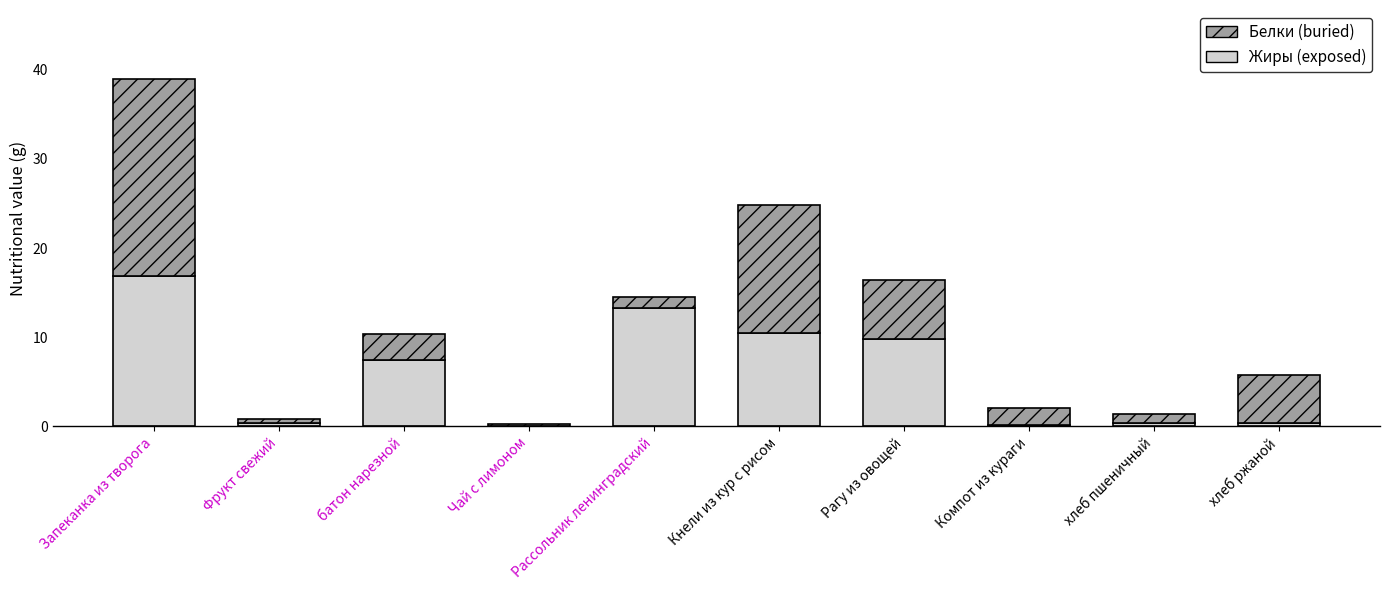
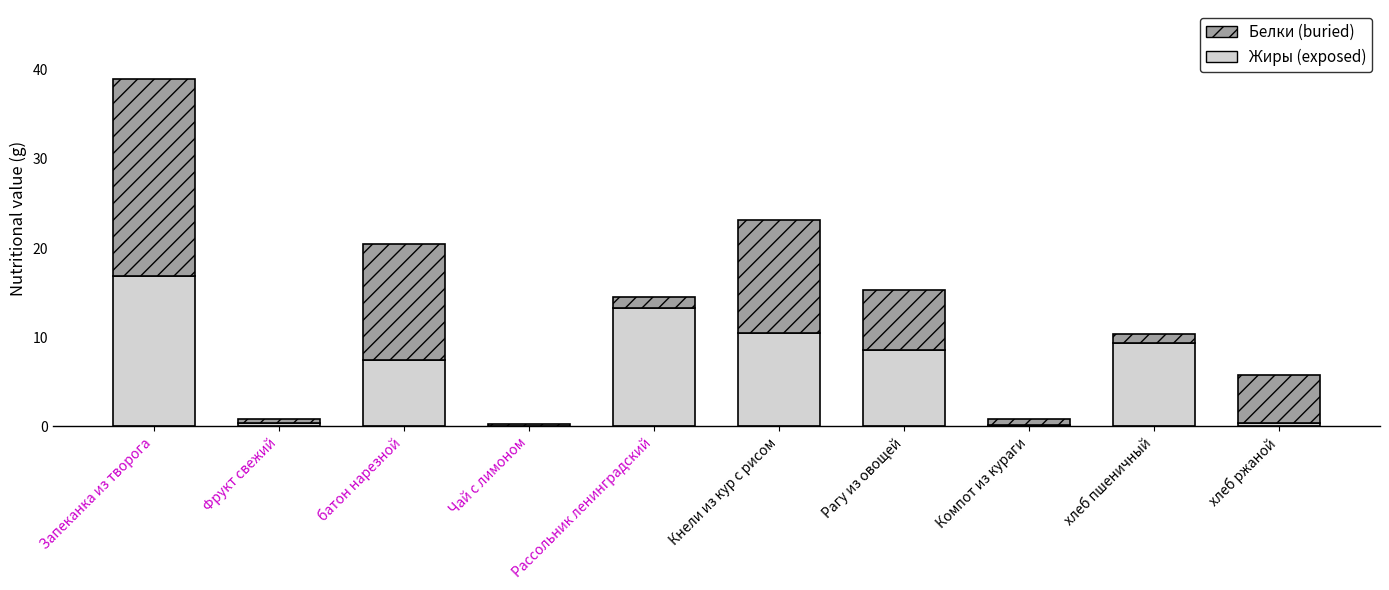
  {
    "Жиры (exposed)": {
      "Запеканка из творога": 17,
      "Фрукт свежий": 0,
      "батон нарезной": 7,
      "Чай с лимоном": 0,
      "Рассольник ленинградский": 13,
      "Кнели из кур с рисом": 10,
-     "Рагу из овощей": 10,
-     "хлеб пшеничный": 0,
+     "Рагу из овощей": 9,
+     "хлеб пшеничный": 9,
      "хлеб ржаной": 0
    },
    "Белки (buried)": {
      "Запеканка из творога": 22,
      "Фрукт свежий": 0,
-     "батон нарезной": 3,
+     "батон нарезной": 13,
      "Рассольник ленинградский": 1,
-     "Кнели из кур с рисом": 14,
+     "Кнели из кур с рисом": 13,
      "Рагу из овощей": 7,
-     "Компот из кураги": 2,
+     "Компот из кураги": 1,
      "хлеб пшеничный": 1,
      "хлеб ржаной": 5
    }
  }
